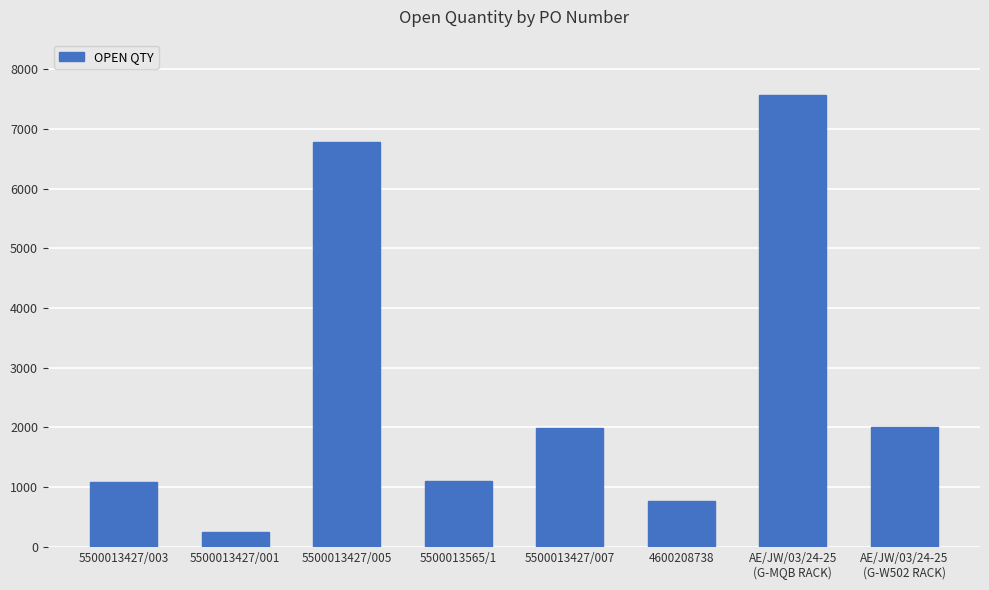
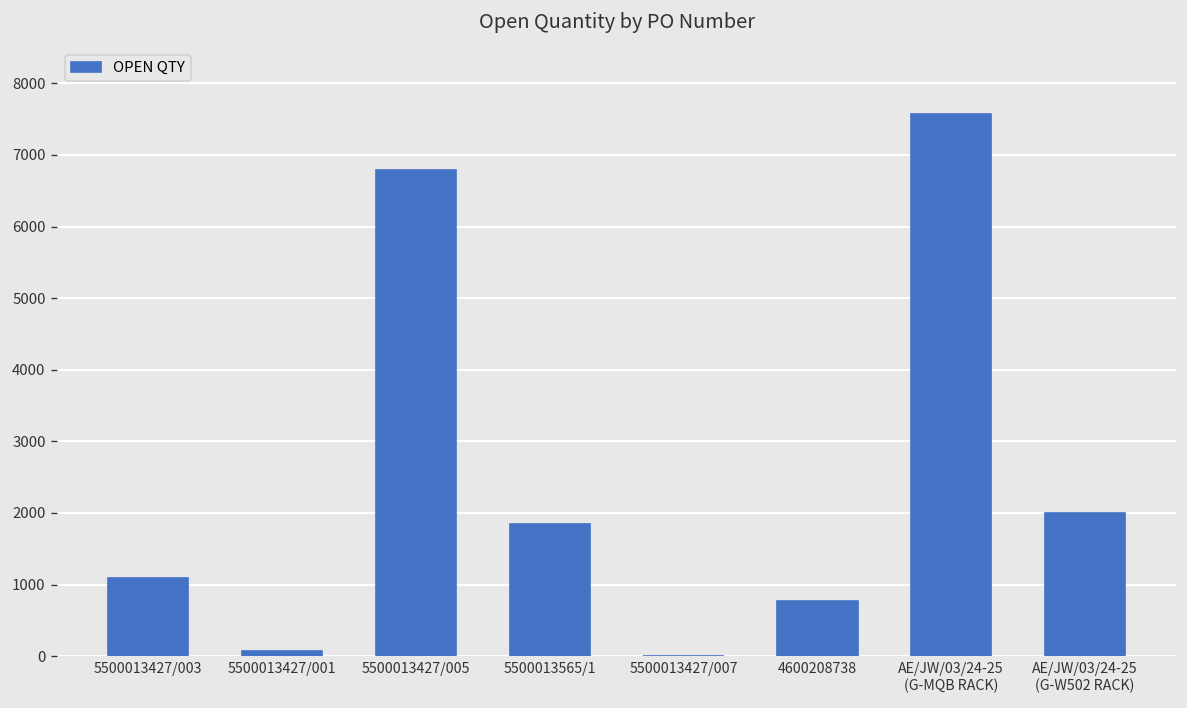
  {
    "5500013427/003": 1100,
-   "5500013427/001": 200,
+   "5500013427/001": 100,
    "5500013427/005": 6800,
-   "5500013565/1": 1100,
-   "5500013427/007": 2000,
+   "5500013565/1": 1800,
+   "5500013427/007": 0,
    "4600208738": 800,
    "AE/JW/03/24-25 (G-MQB RACK)": 7600,
    "AE/JW/03/24-25 (G-W502 RACK)": 2000
  }
